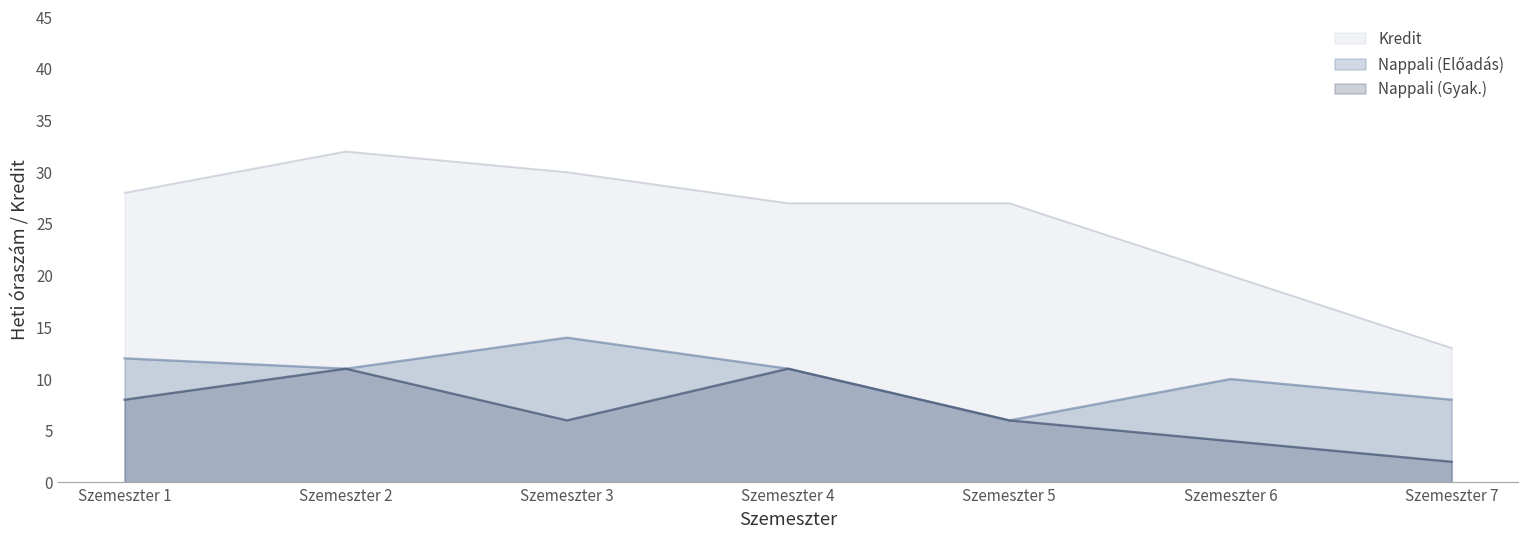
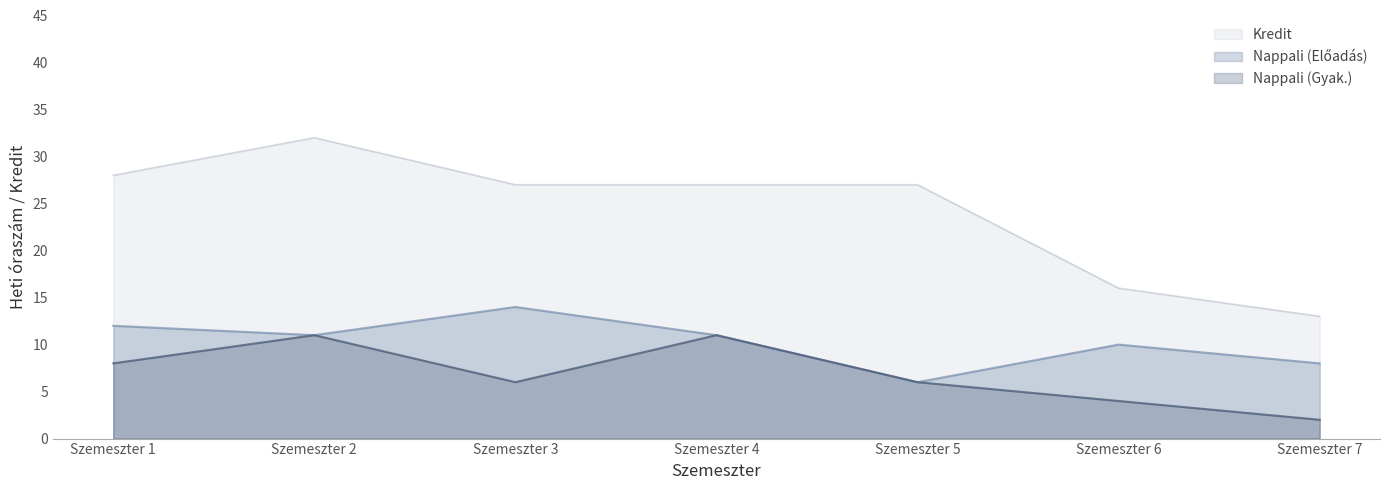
  {
    "Kredit": {
      "Szemeszter 1": 28,
      "Szemeszter 2": 32,
-     "Szemeszter 3": 30,
+     "Szemeszter 3": 27,
      "Szemeszter 4": 27,
      "Szemeszter 5": 27,
-     "Szemeszter 6": 20,
+     "Szemeszter 6": 16,
      "Szemeszter 7": 13
    }
  }
